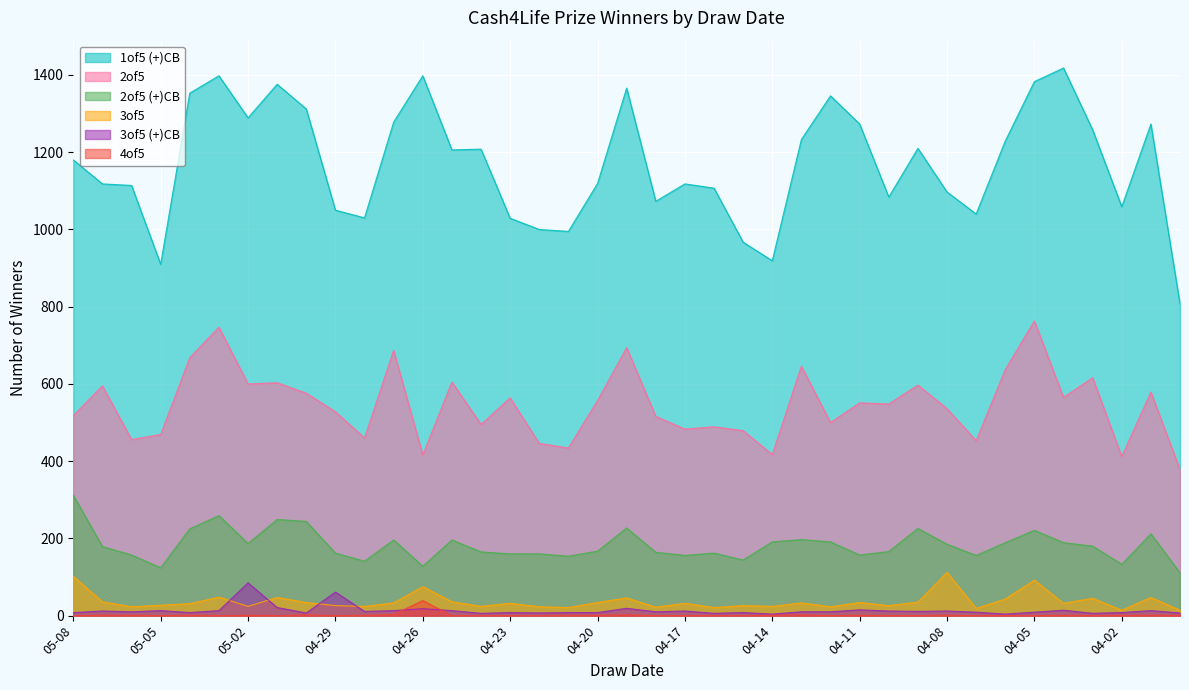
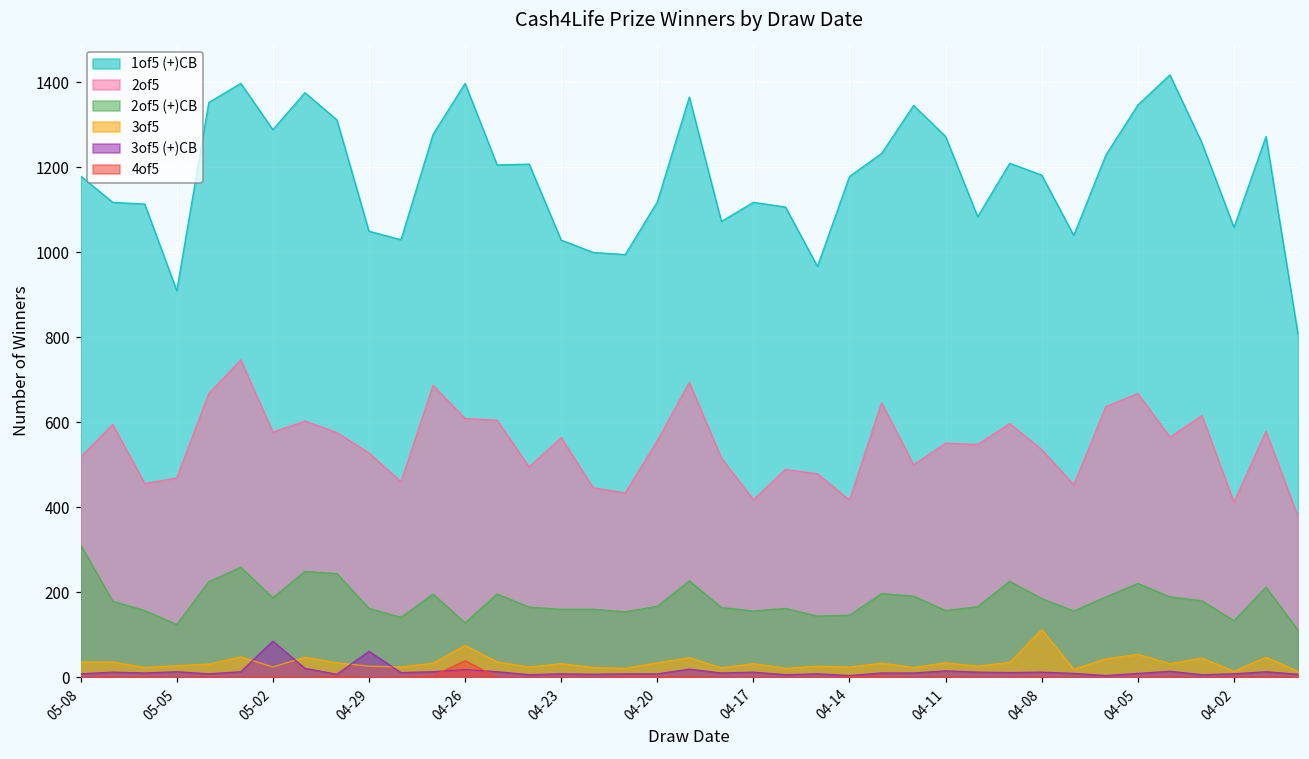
  {
    "1of5 (+)CB": {
      "05-08": 1180,
      "05-05": 910,
      "05-02": 1290,
      "04-29": 1050,
      "04-26": 1400,
      "04-23": 1030,
      "04-20": 1120,
      "04-17": 1120,
-     "04-14": 920,
+     "04-14": 1180,
      "04-11": 1270,
-     "04-08": 1100,
-     "04-05": 1380,
+     "04-08": 1180,
+     "04-05": 1350,
      "04-02": 1060
    },
    "2of5": {
      "05-08": 520,
      "05-05": 470,
-     "05-02": 600,
+     "05-02": 580,
      "04-29": 530,
-     "04-26": 420,
+     "04-26": 610,
      "04-23": 560,
      "04-20": 560,
-     "04-17": 480,
+     "04-17": 420,
      "04-14": 420,
      "04-11": 550,
      "04-08": 540,
-     "04-05": 760,
+     "04-05": 670,
      "04-02": 410
    },
    "2of5 (+)CB": {
      "05-08": 310,
      "05-05": 120,
      "05-02": 190,
      "04-29": 160,
      "04-26": 130,
      "04-23": 160,
      "04-20": 170,
      "04-17": 160,
-     "04-14": 190,
+     "04-14": 150,
      "04-11": 160,
      "04-08": 190,
      "04-05": 220,
      "04-02": 130
    },
    "3of5": {
-     "05-08": 100,
+     "05-08": 40,
      "05-05": 30,
      "05-02": 20,
      "04-29": 30,
      "04-26": 80,
      "04-23": 30,
      "04-20": 30,
      "04-17": 30,
      "04-14": 20,
      "04-11": 30,
      "04-08": 110,
-     "04-05": 90
+     "04-05": 50
    },
    "3of5 (+)CB": {
      "05-08": 10,
      "05-05": 10,
      "05-02": 90,
      "04-29": 60,
      "04-26": 20,
      "04-23": 10,
      "04-20": 10,
      "04-17": 10,
      "04-11": 20,
      "04-08": 10,
      "04-05": 10
    },
    "4of5": {
      "05-08": 0,
      "05-05": 0,
      "05-02": 0,
      "04-29": 0,
      "04-26": 40,
      "04-23": 0,
      "04-20": 0,
      "04-17": 0,
      "04-11": 0,
      "04-08": 0,
      "04-05": 0,
      "04-02": 0
    }
  }
